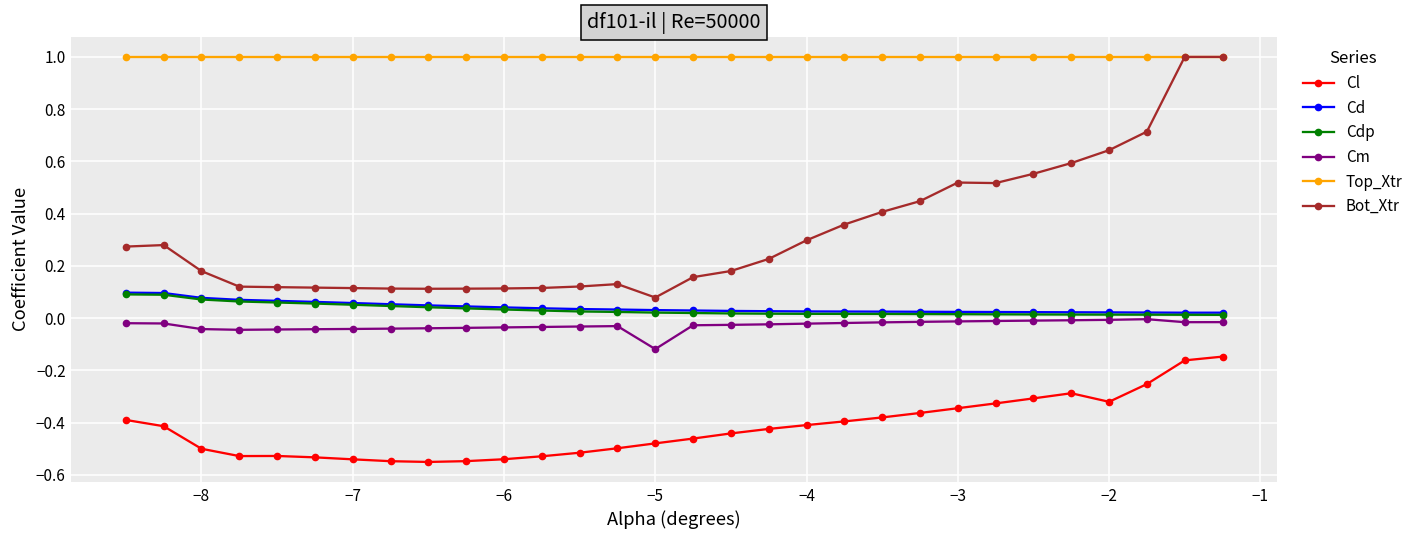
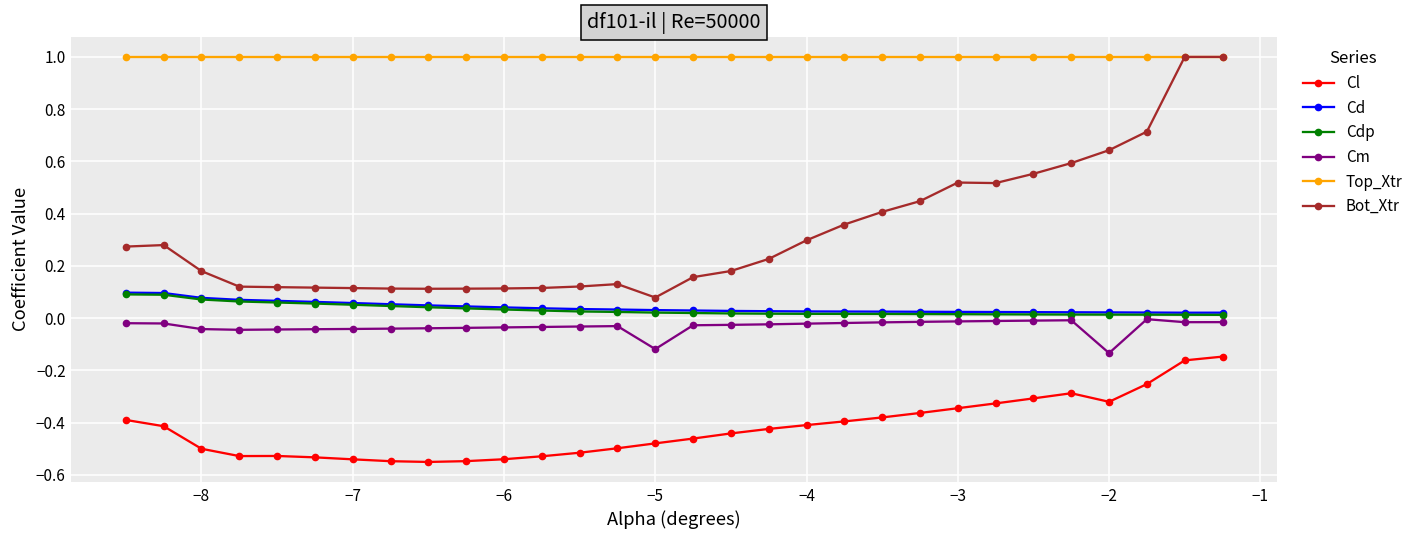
  {
    "Cl": {
      "−8": -0.50,
      "−7": -0.54,
      "−6": -0.54,
      "−5": -0.48,
      "−4": -0.41,
      "−3": -0.34,
      "−2": -0.32
    },
    "Cm": {
      "−8": -0.04,
      "−7": -0.04,
      "−6": -0.04,
      "−5": -0.12,
      "−4": -0.02,
      "−3": -0.01,
-     "−2": -0.01
+     "−2": -0.13
    },
    "Top_Xtr": {
      "−8": 1.00,
      "−7": 1.00,
      "−6": 1.00,
      "−5": 1.00,
      "−4": 1.00,
      "−3": 1.00,
      "−2": 1.00
    },
    "Bot_Xtr": {
      "−8": 0.18,
      "−7": 0.12,
      "−6": 0.11,
      "−5": 0.08,
      "−4": 0.30,
      "−3": 0.52,
      "−2": 0.64
    }
  }
